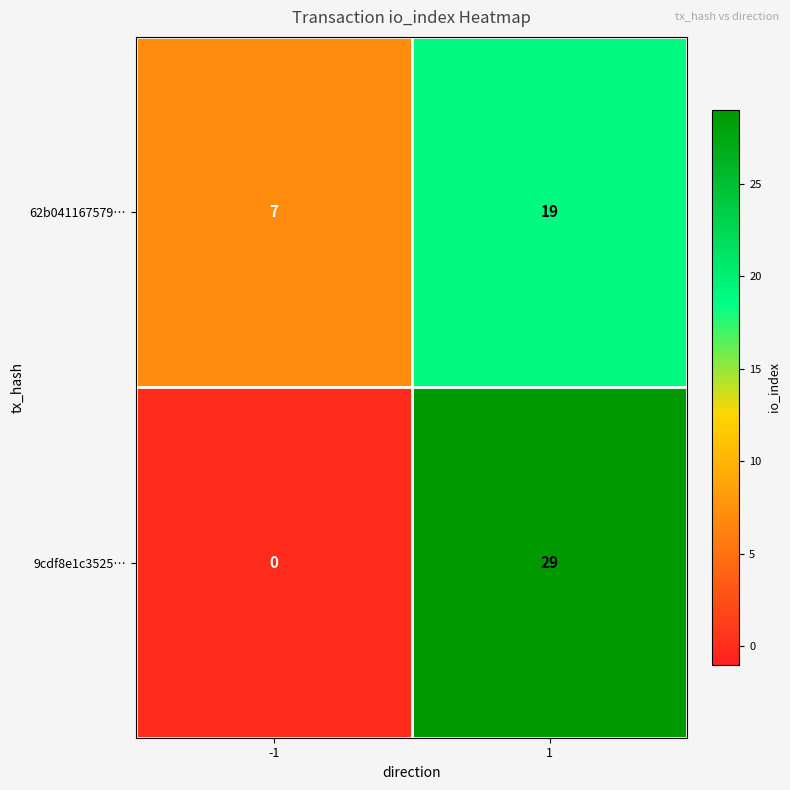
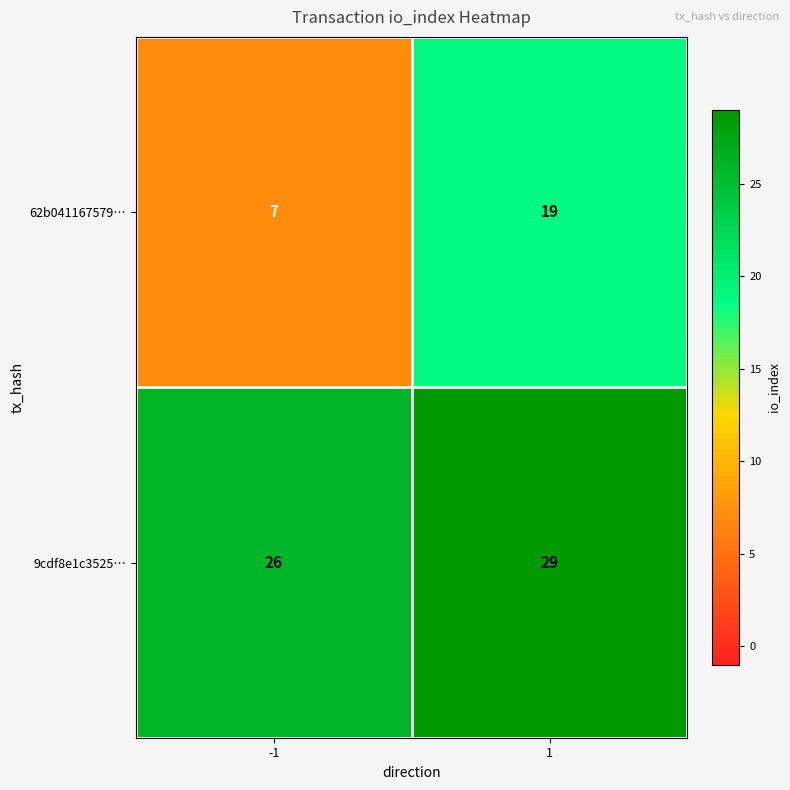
  {
    "62b041167579…": {
      "-1": 7,
      "1": 19
    },
    "9cdf8e1c3525…": {
-     "-1": 0,
+     "-1": 26,
      "1": 29
    }
  }
